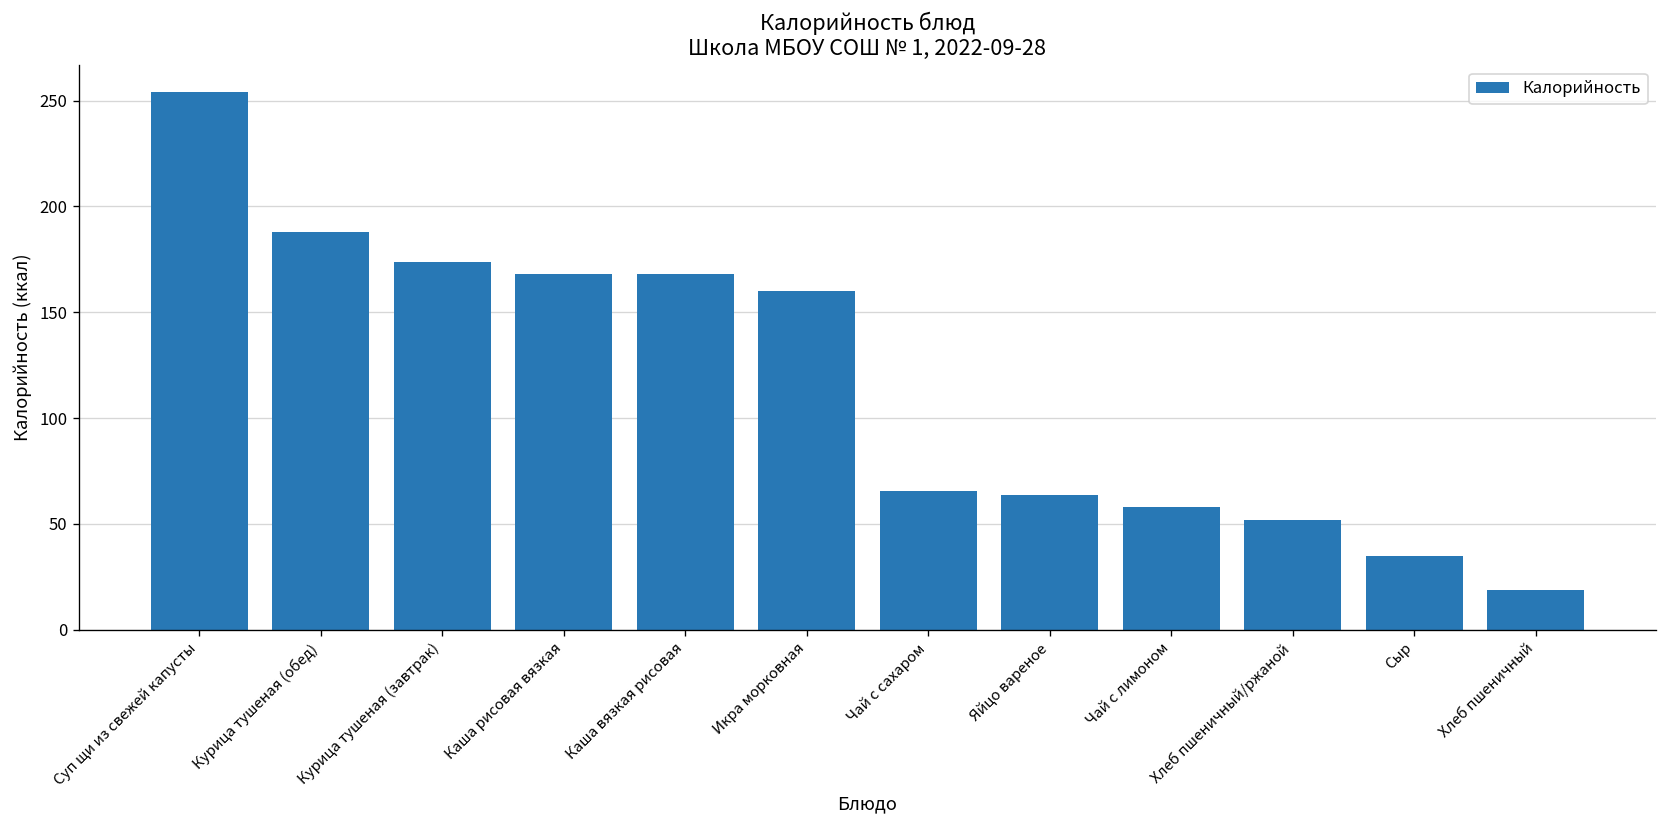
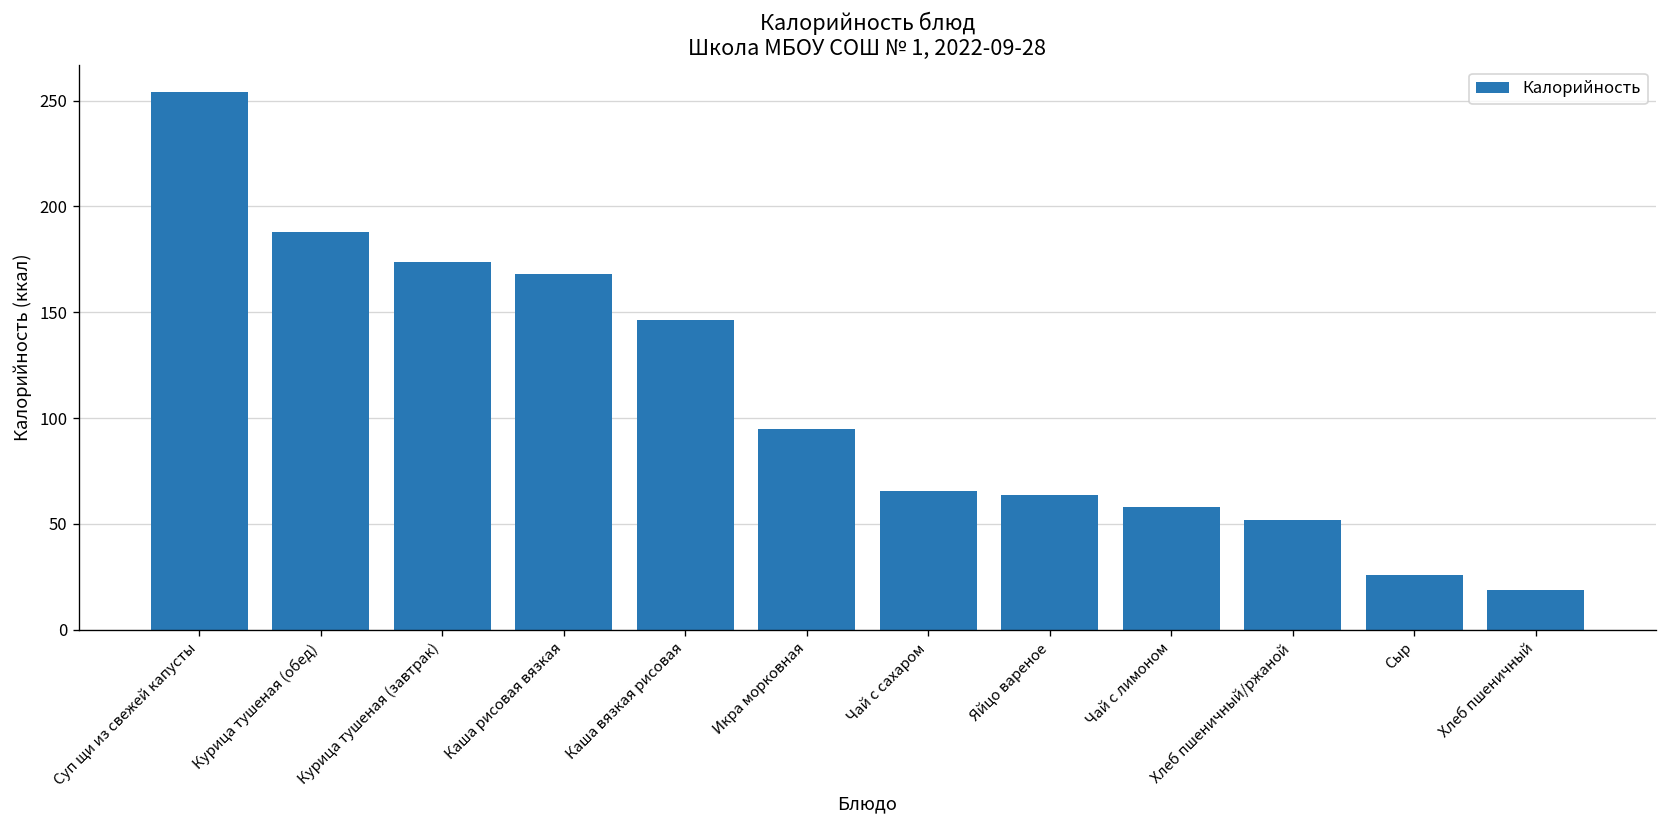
  {
    "Суп щи из свежей капусты": 254,
    "Курица тушеная (обед)": 188,
    "Курица тушеная (завтрак)": 174,
    "Каша рисовая вязкая": 168,
-   "Каша вязкая рисовая": 168,
-   "Икра морковная": 160,
+   "Каша вязкая рисовая": 146,
+   "Икра морковная": 95,
    "Чай с сахаром": 66,
    "Яйцо вареное": 63,
    "Чай с лимоном": 58,
    "Хлеб пшеничный/ржаной": 52,
-   "Сыр": 35,
+   "Сыр": 26,
    "Хлеб пшеничный": 19
  }
